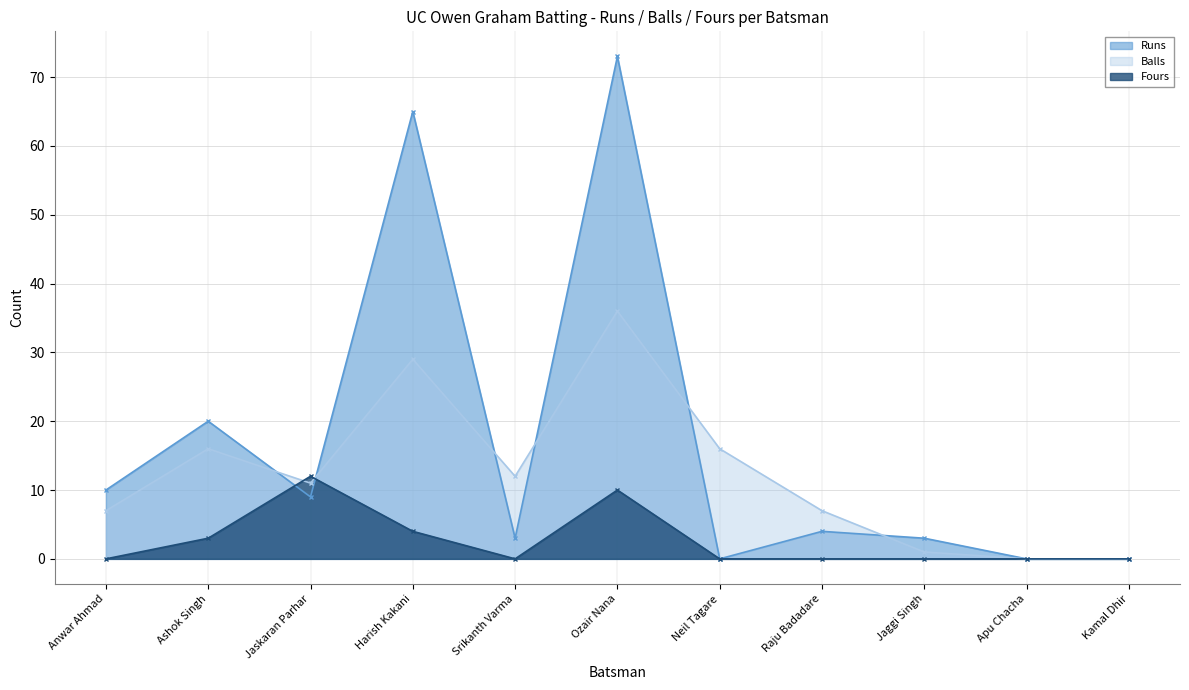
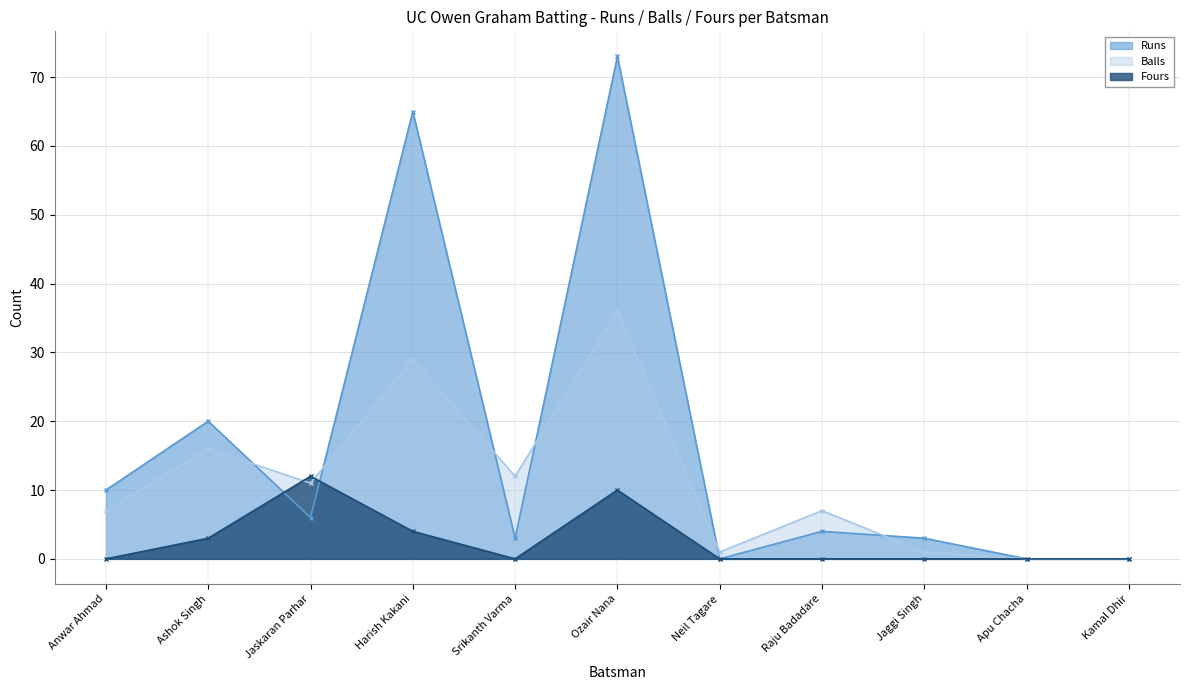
  {
    "Runs": {
      "Anwar Ahmad": 10,
      "Ashok Singh": 20,
-     "Jaskaran Parhar": 9,
+     "Jaskaran Parhar": 6,
      "Harish Kakani": 65,
      "Srikanth Varma": 3,
      "Ozair Nana": 73,
      "Raju Badadare": 4,
      "Jaggi Singh": 3
    },
    "Balls": {
      "Anwar Ahmad": 7,
      "Ashok Singh": 16,
      "Jaskaran Parhar": 11,
      "Harish Kakani": 29,
      "Srikanth Varma": 12,
      "Ozair Nana": 36,
-     "Neil Tagare": 16,
+     "Neil Tagare": 1,
      "Raju Badadare": 7,
      "Jaggi Singh": 1
    },
    "Fours": {
      "Anwar Ahmad": 0,
      "Ashok Singh": 3,
      "Jaskaran Parhar": 12,
      "Harish Kakani": 4,
      "Srikanth Varma": 0,
      "Ozair Nana": 10,
      "Raju Badadare": 0,
      "Jaggi Singh": 0
    }
  }
